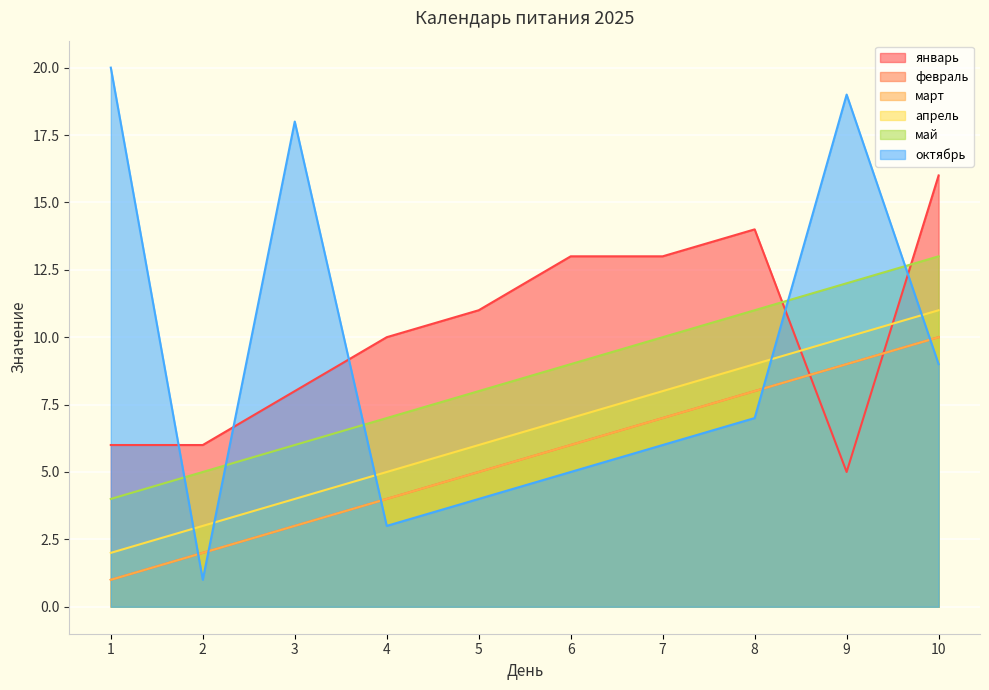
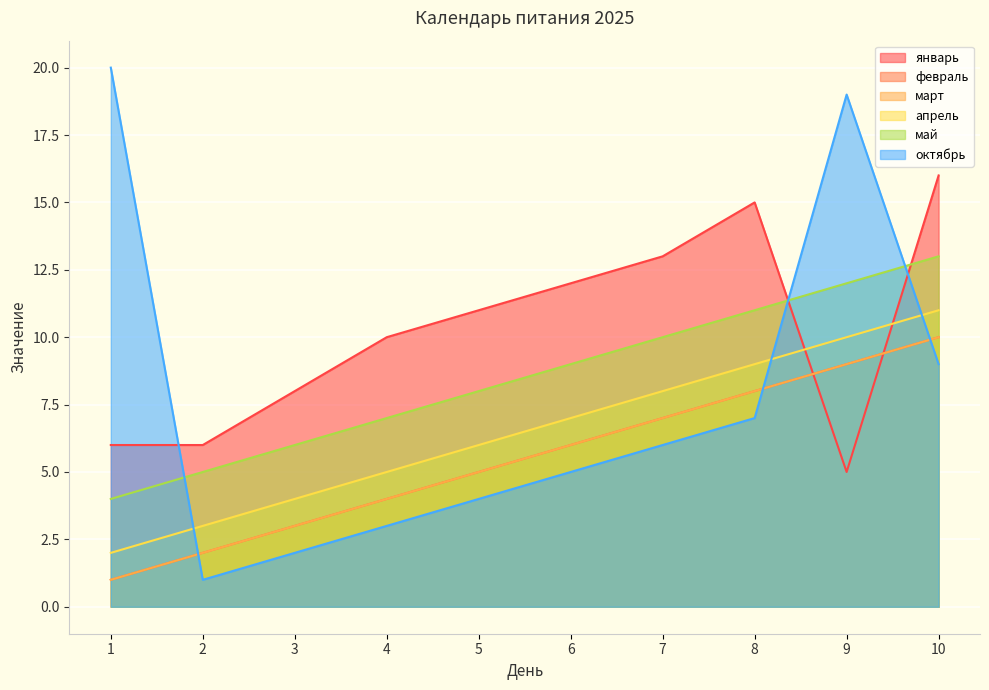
  {
    "январь": {
      "1": 6,
      "2": 6,
      "3": 8,
      "4": 10,
      "5": 11,
-     "6": 13,
+     "6": 12,
      "7": 13,
-     "8": 14,
+     "8": 15,
      "9": 5,
      "10": 16
    },
    "май": {
      "1": 4,
      "2": 5,
      "3": 6,
      "4": 7,
      "5": 8,
      "6": 9,
      "7": 10,
      "8": 11,
      "9": 12,
      "10": 13
    },
    "октябрь": {
      "1": 20,
      "2": 1,
-     "3": 18,
+     "3": 2,
      "4": 3,
      "5": 4,
      "6": 5,
      "7": 6,
      "8": 7,
      "9": 19,
      "10": 9
    }
  }
